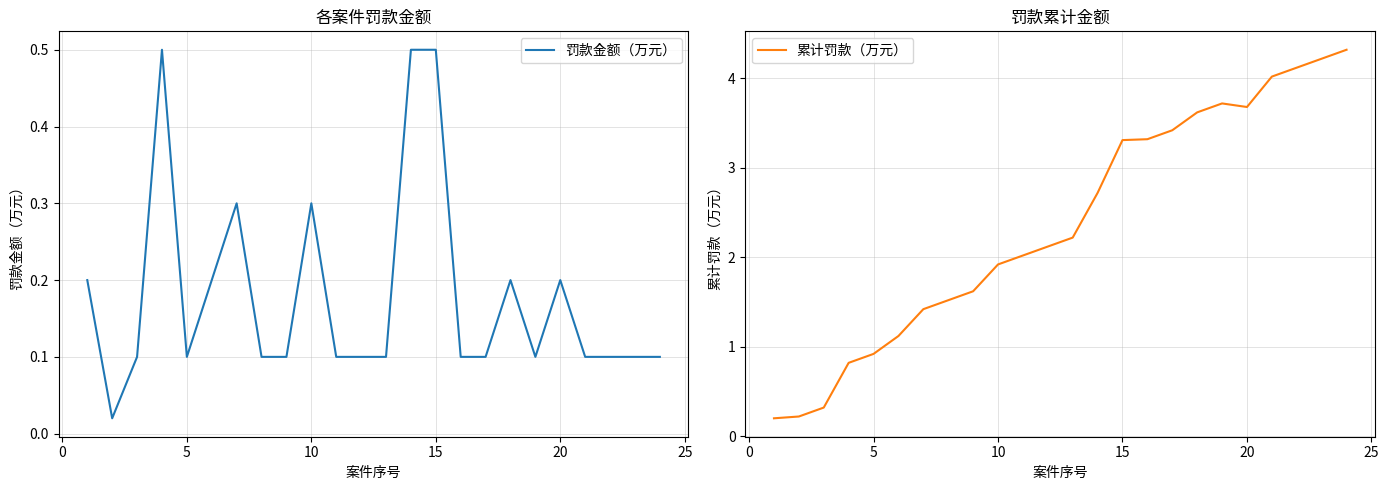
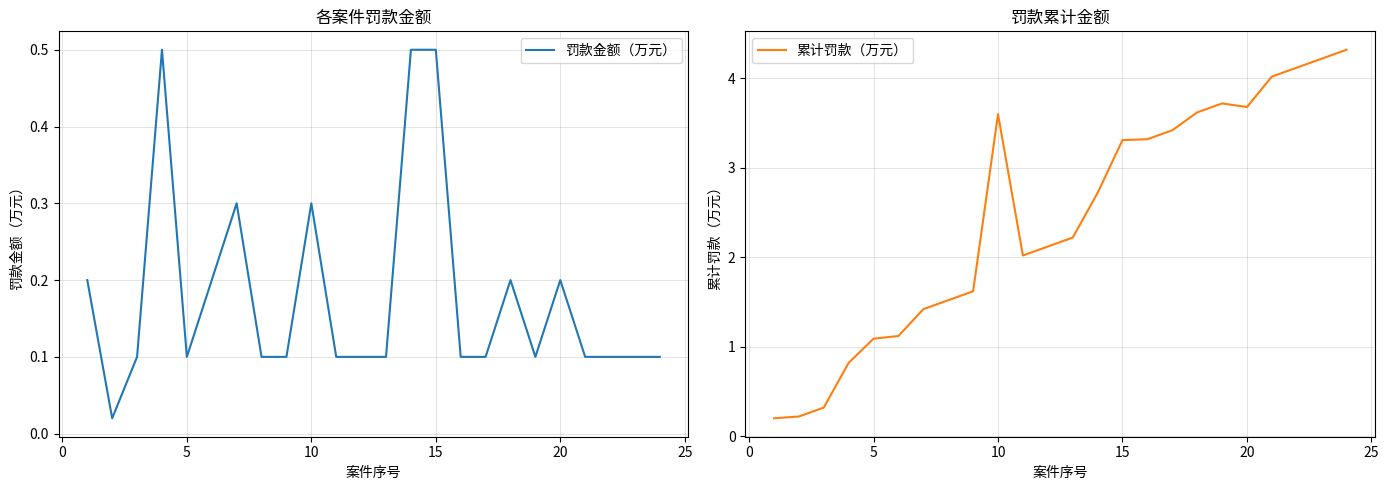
  {
    "各案件罚款金额": {
      "5": 0.10,
      "10": 0.30,
      "15": 0.50,
      "20": 0.20
    },
    "罚款累计金额": {
-     "5": 0.9,
-     "10": 1.9,
+     "5": 1.1,
+     "10": 3.6,
      "15": 3.3,
      "20": 3.7
    }
  }
